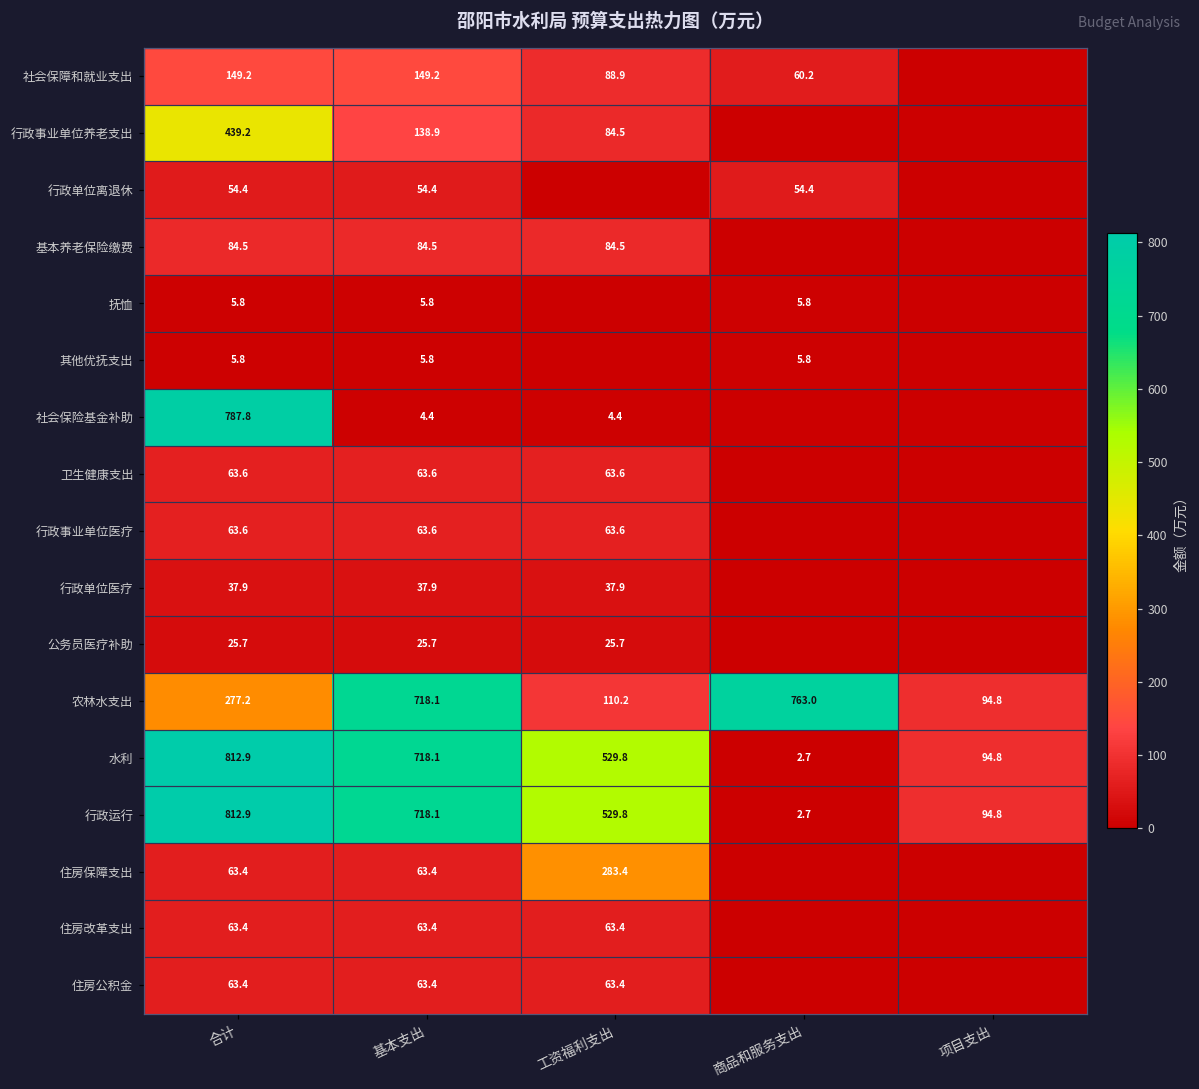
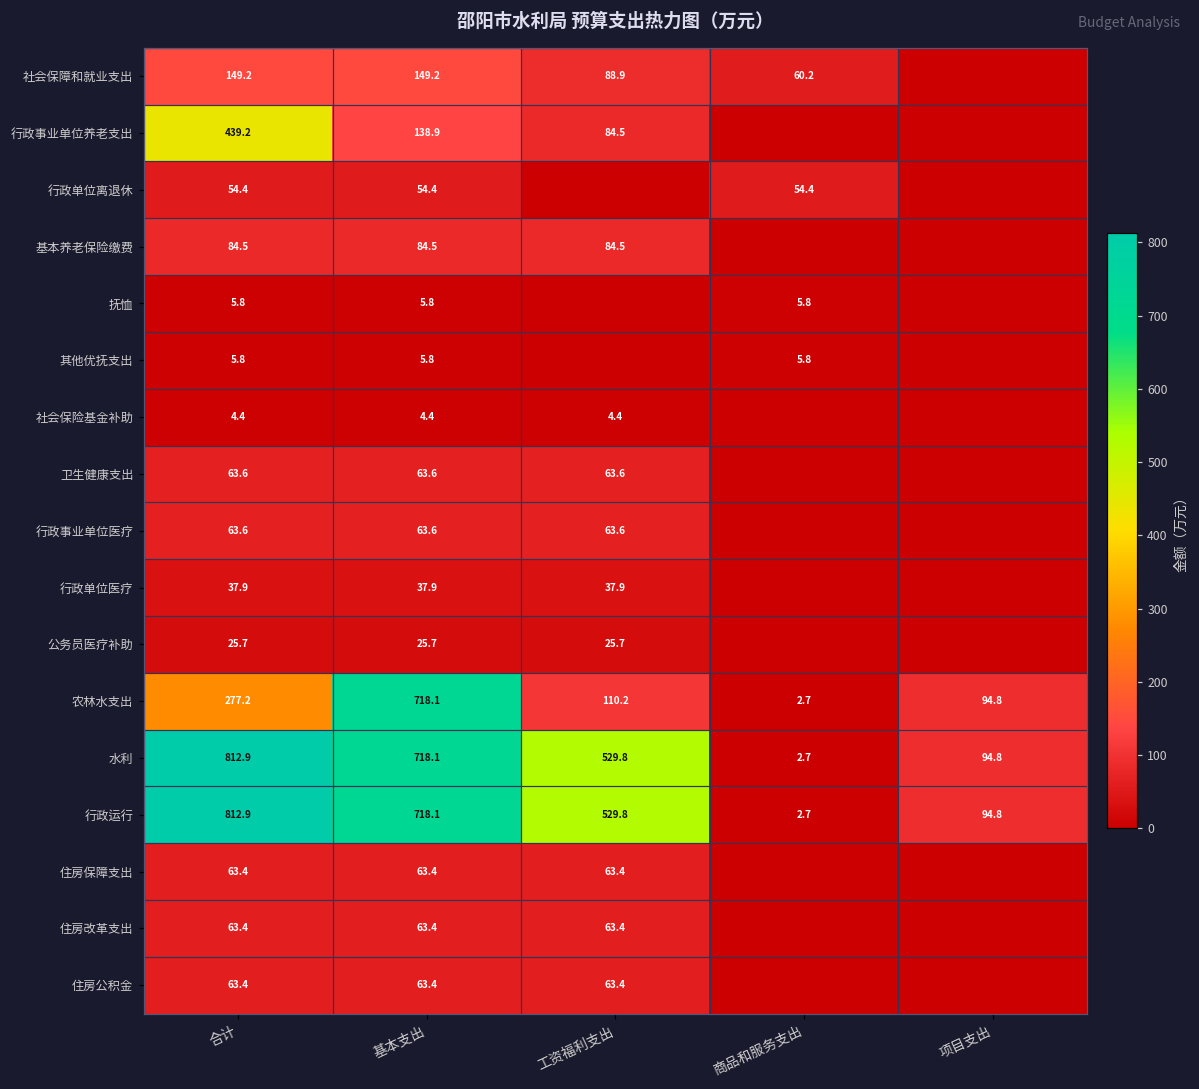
  {
    "社会保障和就业支出": {
      "合计": 149.2,
      "基本支出": 149.2,
      "工资福利支出": 88.9,
      "商品和服务支出": 60.2
    },
    "行政事业单位养老支出": {
      "合计": 439.2,
      "基本支出": 138.9,
      "工资福利支出": 84.5
    },
    "行政单位离退休": {
      "合计": 54.4,
      "基本支出": 54.4,
      "商品和服务支出": 54.4
    },
    "基本养老保险缴费": {
      "合计": 84.5,
      "基本支出": 84.5,
      "工资福利支出": 84.5
    },
    "抚恤": {
      "合计": 5.8,
      "基本支出": 5.8,
      "商品和服务支出": 5.8
    },
    "其他优抚支出": {
      "合计": 5.8,
      "基本支出": 5.8,
      "商品和服务支出": 5.8
    },
    "社会保险基金补助": {
-     "合计": 787.8,
+     "合计": 4.4,
      "基本支出": 4.4,
      "工资福利支出": 4.4
    },
    "卫生健康支出": {
      "合计": 63.6,
      "基本支出": 63.6,
      "工资福利支出": 63.6
    },
    "行政事业单位医疗": {
      "合计": 63.6,
      "基本支出": 63.6,
      "工资福利支出": 63.6
    },
    "行政单位医疗": {
      "合计": 37.9,
      "基本支出": 37.9,
      "工资福利支出": 37.9
    },
    "公务员医疗补助": {
      "合计": 25.7,
      "基本支出": 25.7,
      "工资福利支出": 25.7
    },
    "农林水支出": {
      "合计": 277.2,
      "基本支出": 718.1,
      "工资福利支出": 110.2,
-     "商品和服务支出": 763.0,
+     "商品和服务支出": 2.7,
      "项目支出": 94.8
    },
    "水利": {
      "合计": 812.9,
      "基本支出": 718.1,
      "工资福利支出": 529.8,
      "商品和服务支出": 2.7,
      "项目支出": 94.8
    },
    "行政运行": {
      "合计": 812.9,
      "基本支出": 718.1,
      "工资福利支出": 529.8,
      "商品和服务支出": 2.7,
      "项目支出": 94.8
    },
    "住房保障支出": {
      "合计": 63.4,
      "基本支出": 63.4,
-     "工资福利支出": 283.4
+     "工资福利支出": 63.4
    },
    "住房改革支出": {
      "合计": 63.4,
      "基本支出": 63.4,
      "工资福利支出": 63.4
    },
    "住房公积金": {
      "合计": 63.4,
      "基本支出": 63.4,
      "工资福利支出": 63.4
    }
  }
